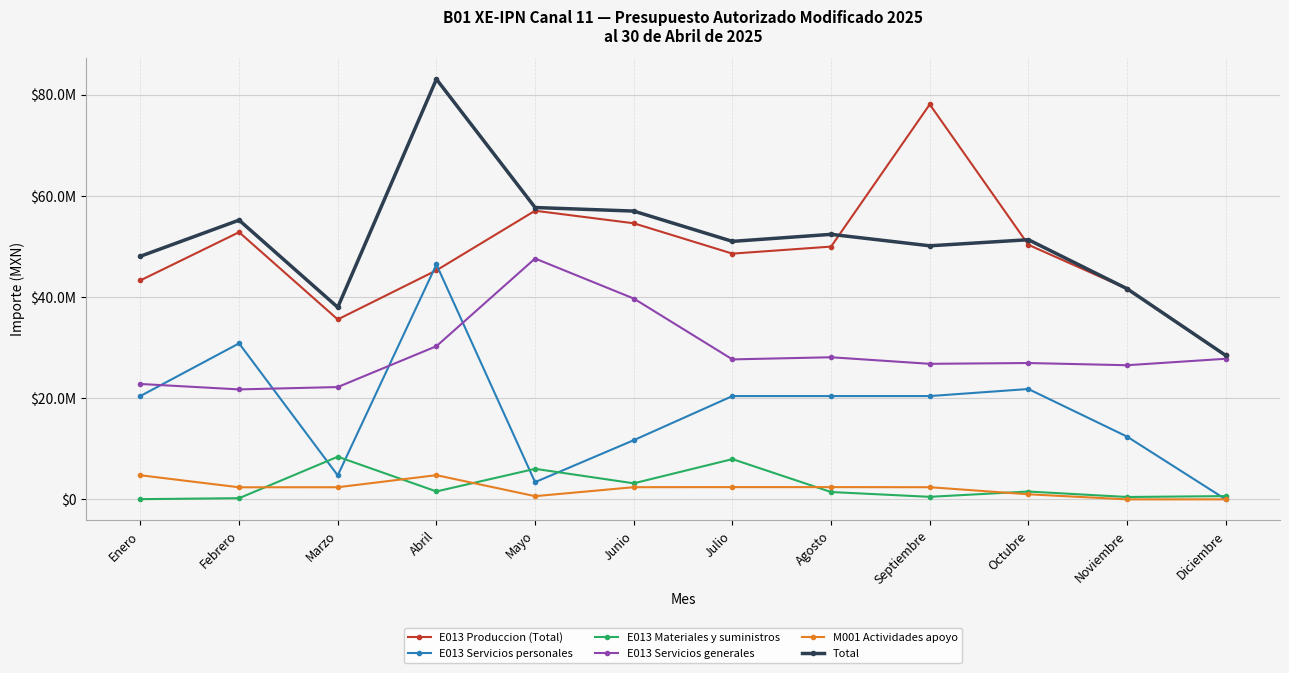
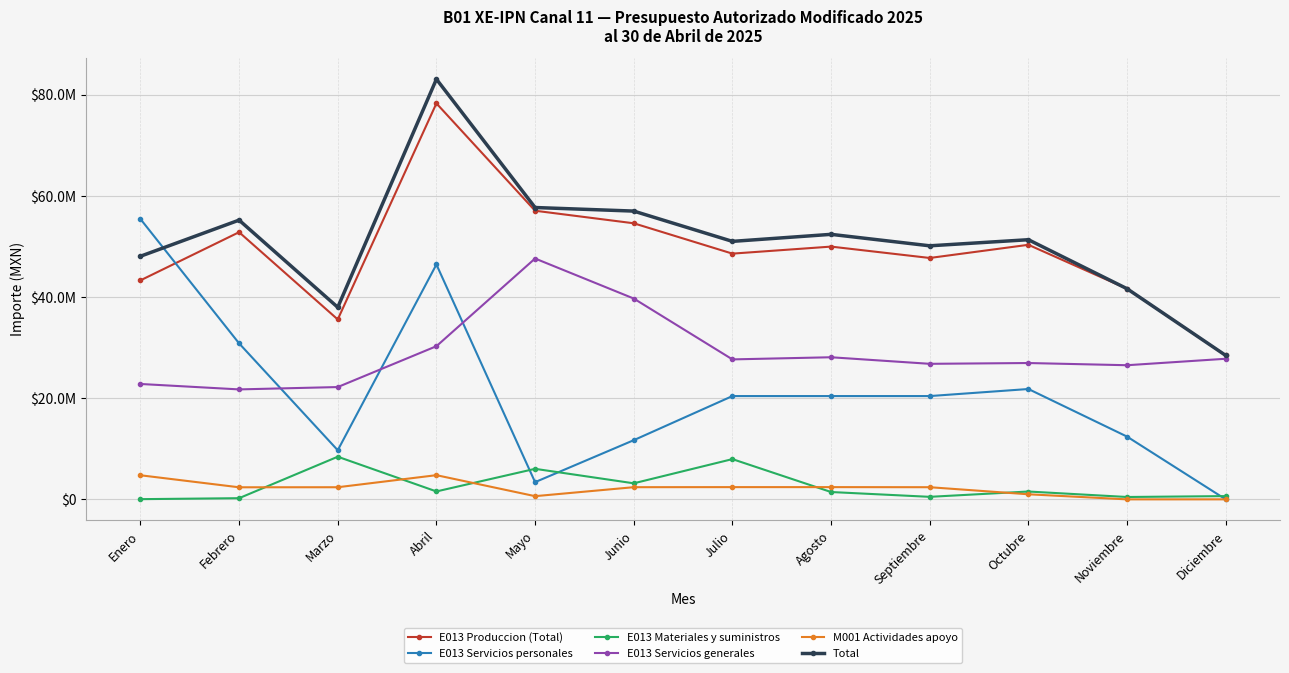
  {
    "E013 Produccion (Total)": {
      "Enero": "$43000000",
      "Febrero": "$53000000",
      "Marzo": "$36000000",
-     "Abril": "$45000000",
+     "Abril": "$78000000",
      "Mayo": "$57000000",
      "Junio": "$55000000",
      "Julio": "$49000000",
      "Agosto": "$50000000",
-     "Septiembre": "$78000000",
+     "Septiembre": "$48000000",
      "Octubre": "$50000000"
    },
    "E013 Servicios personales": {
-     "Enero": "$20000000",
+     "Enero": "$55000000",
      "Febrero": "$31000000",
-     "Marzo": "$5000000",
+     "Marzo": "$10000000",
      "Abril": "$46000000",
      "Mayo": "$3000000",
      "Junio": "$12000000",
      "Julio": "$20000000",
      "Agosto": "$20000000",
      "Septiembre": "$20000000",
      "Octubre": "$22000000",
      "Noviembre": "$12000000"
    },
    "E013 Materiales y suministros": {
      "Enero": "$0",
      "Febrero": "$0",
      "Marzo": "$8000000",
      "Abril": "$2000000",
      "Mayo": "$6000000",
      "Junio": "$3000000",
      "Julio": "$8000000",
      "Agosto": "$1000000",
      "Septiembre": "$1000000",
      "Octubre": "$2000000",
      "Diciembre": "$1000000"
    },
    "E013 Servicios generales": {
      "Enero": "$23000000",
      "Febrero": "$22000000",
      "Marzo": "$22000000",
      "Abril": "$30000000",
      "Mayo": "$48000000",
      "Junio": "$40000000",
      "Julio": "$28000000",
      "Agosto": "$28000000",
      "Septiembre": "$27000000",
      "Octubre": "$27000000",
      "Noviembre": "$27000000",
      "Diciembre": "$28000000"
    },
    "M001 Actividades apoyo": {
      "Enero": "$5000000",
      "Febrero": "$2000000",
      "Marzo": "$2000000",
      "Abril": "$5000000",
      "Mayo": "$1000000",
      "Junio": "$2000000",
      "Julio": "$2000000",
      "Agosto": "$2000000",
      "Septiembre": "$2000000",
      "Octubre": "$1000000"
    },
    "Total": {
      "Enero": "$48000000",
      "Febrero": "$55000000",
      "Marzo": "$38000000",
      "Abril": "$83000000",
      "Mayo": "$58000000",
      "Junio": "$57000000",
      "Julio": "$51000000",
      "Agosto": "$52000000",
      "Septiembre": "$50000000",
      "Octubre": "$51000000"
    }
  }
